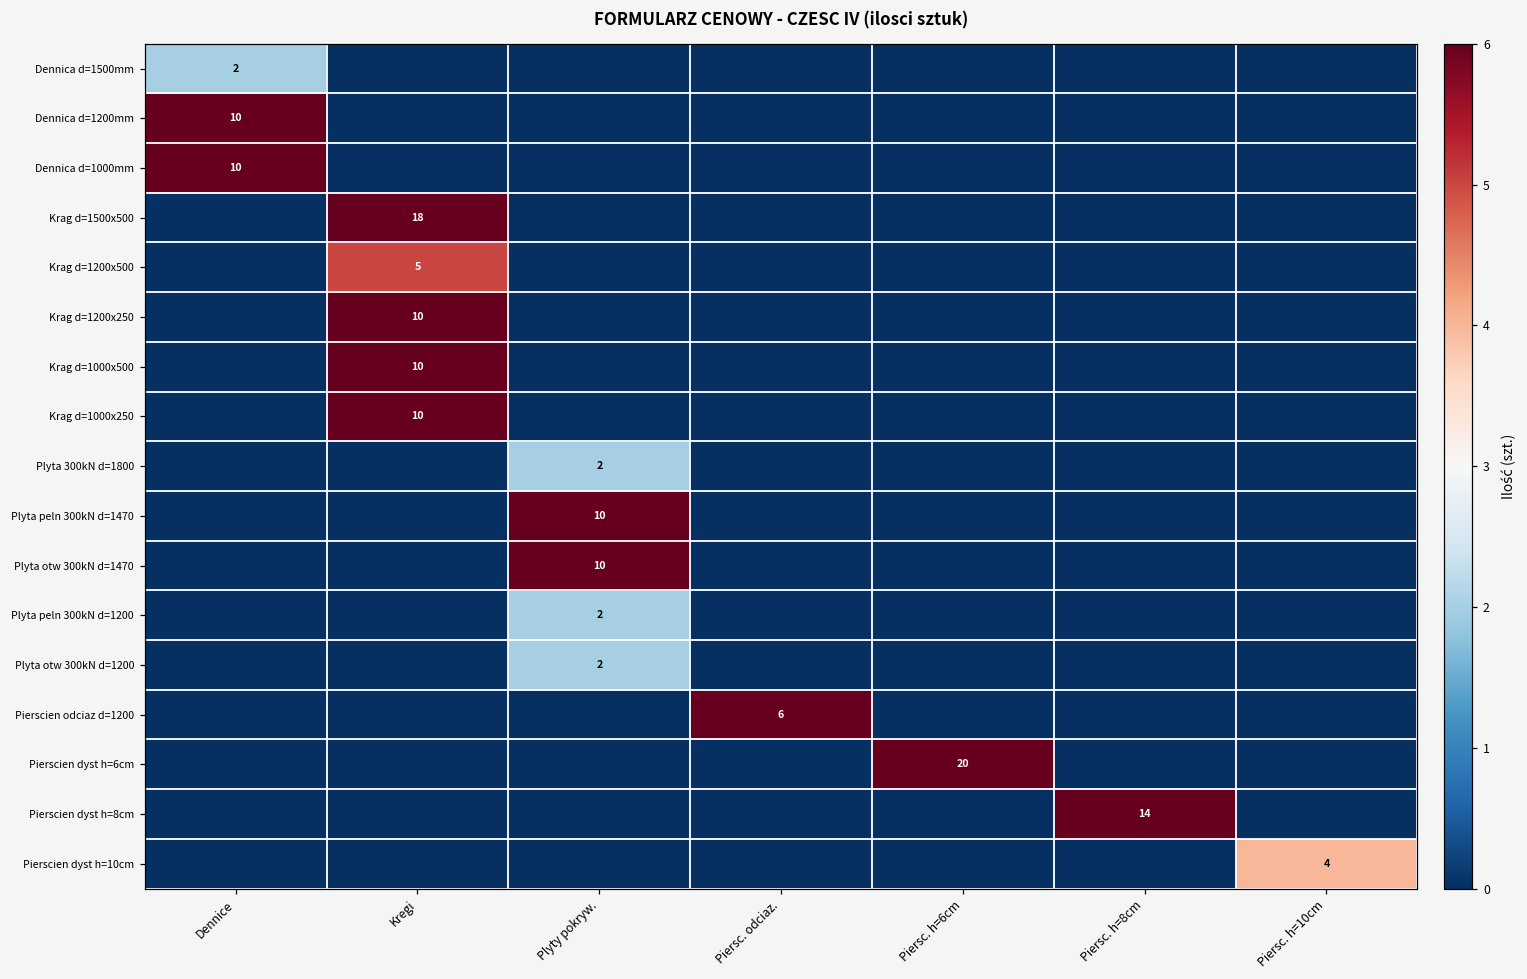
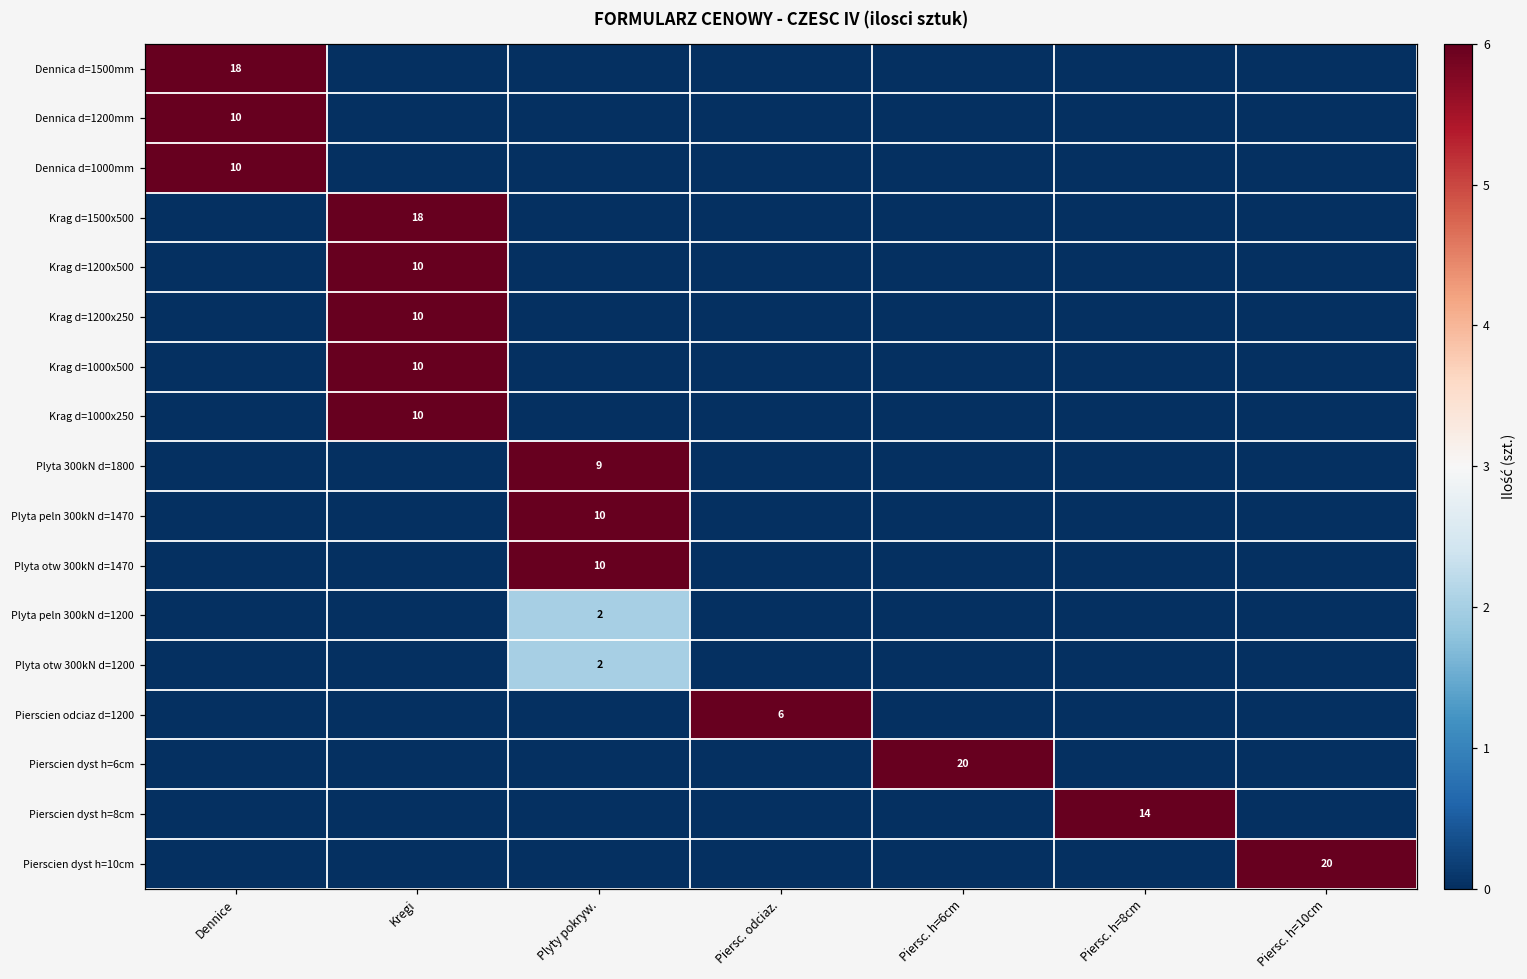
  {
    "Dennica d=1500mm": {
-     "Dennice": 2
+     "Dennice": 18
    },
    "Dennica d=1200mm": {
      "Dennice": 10
    },
    "Dennica d=1000mm": {
      "Dennice": 10
    },
    "Krag d=1500x500": {
      "Kregi": 18
    },
    "Krag d=1200x500": {
-     "Kregi": 5
+     "Kregi": 10
    },
    "Krag d=1200x250": {
      "Kregi": 10
    },
    "Krag d=1000x500": {
      "Kregi": 10
    },
    "Krag d=1000x250": {
      "Kregi": 10
    },
    "Plyta 300kN d=1800": {
-     "Plyty pokryw.": 2
+     "Plyty pokryw.": 9
    },
    "Plyta peln 300kN d=1470": {
      "Plyty pokryw.": 10
    },
    "Plyta otw 300kN d=1470": {
      "Plyty pokryw.": 10
    },
    "Plyta peln 300kN d=1200": {
      "Plyty pokryw.": 2
    },
    "Plyta otw 300kN d=1200": {
      "Plyty pokryw.": 2
    },
    "Pierscien odciaz d=1200": {
      "Piersc. odciaz.": 6
    },
    "Pierscien dyst h=6cm": {
      "Piersc. h=6cm": 20
    },
    "Pierscien dyst h=8cm": {
      "Piersc. h=8cm": 14
    },
    "Pierscien dyst h=10cm": {
-     "Piersc. h=10cm": 4
+     "Piersc. h=10cm": 20
    }
  }
